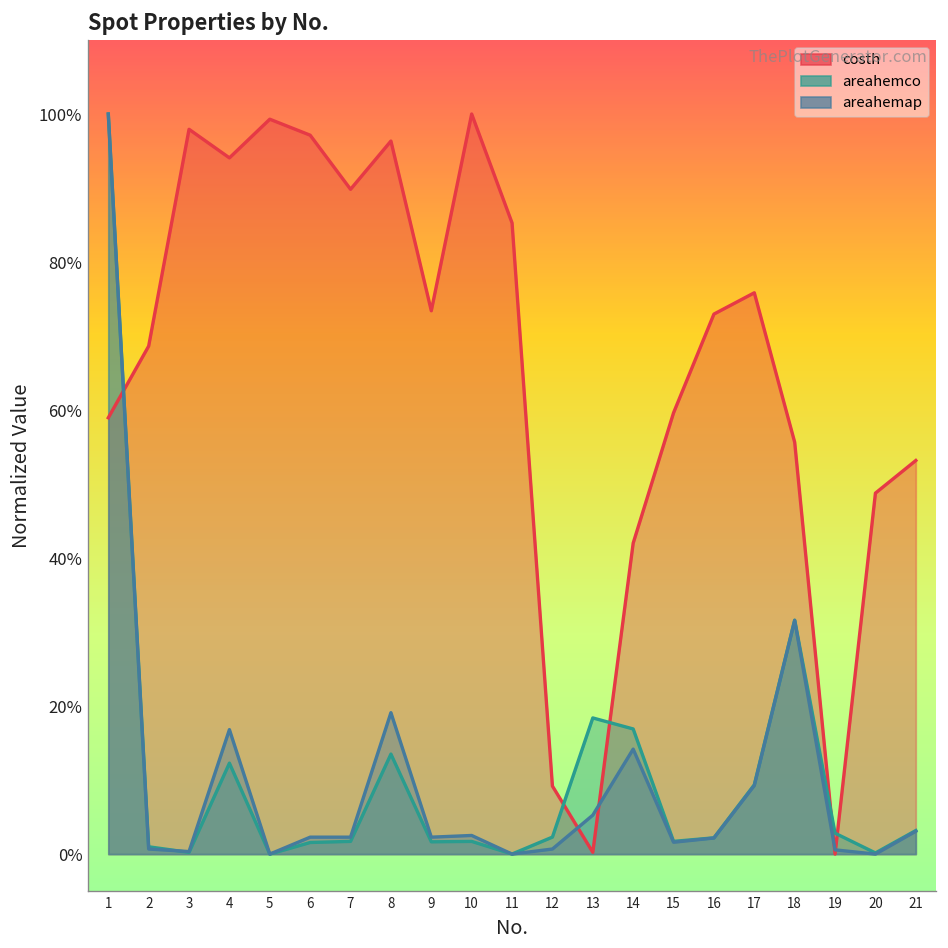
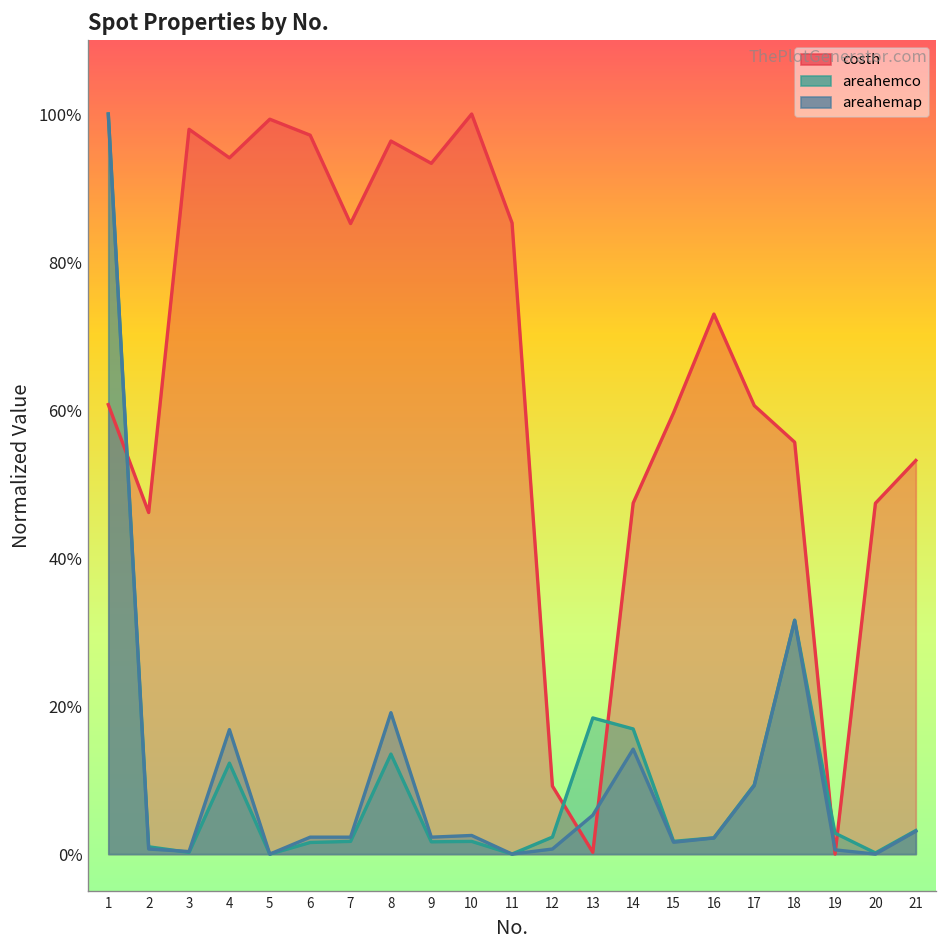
  {
    "costh": {
-     "1": "59%",
-     "2": "69%",
+     "1": "61%",
+     "2": "46%",
      "3": "98%",
      "4": "94%",
      "5": "99%",
      "6": "97%",
-     "7": "90%",
+     "7": "85%",
      "8": "96%",
-     "9": "73%",
+     "9": "93%",
      "10": "100%",
      "11": "85%",
      "12": "9%",
      "13": "0%",
-     "14": "42%",
+     "14": "47%",
      "15": "60%",
      "16": "73%",
-     "17": "76%",
+     "17": "61%",
      "18": "56%",
      "19": "0%",
-     "20": "49%",
+     "20": "47%",
      "21": "53%"
    }
  }
